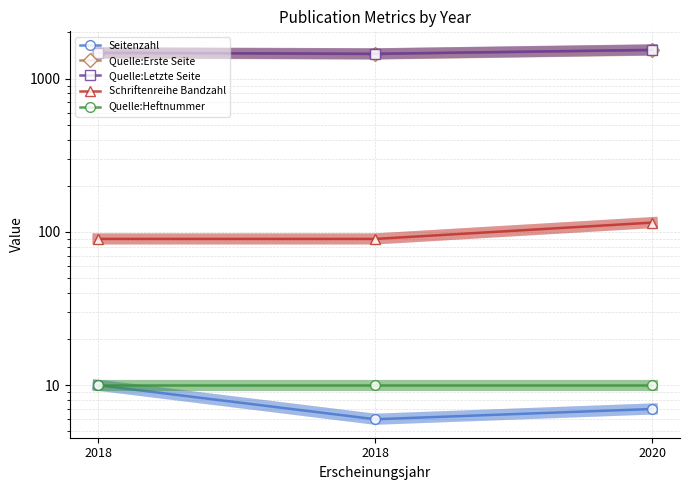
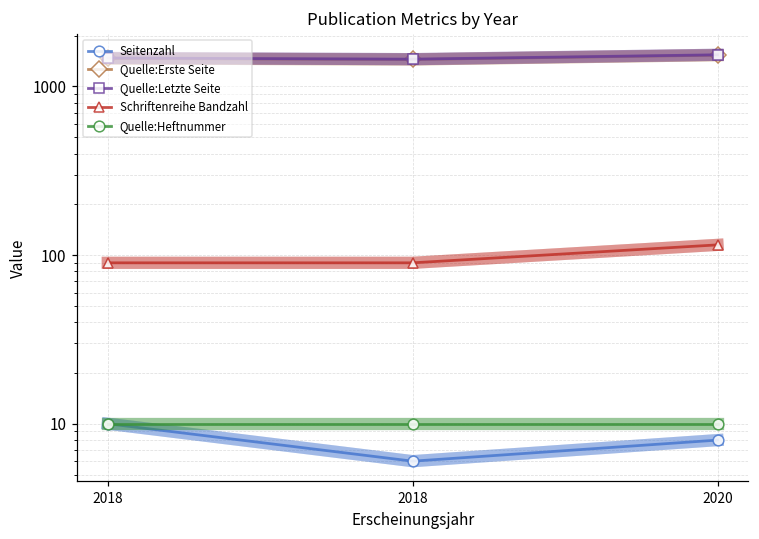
  {
    "Seitenzahl": {
-     "2020": 7
+     "2020": 8
    },
    "Quelle:Letzte Seite": {
      "2020": 1500
    },
    "Schriftenreihe Bandzahl": {
      "2020": 120
    },
    "Quelle:Heftnummer": {
      "2020": 10
    }
  }
